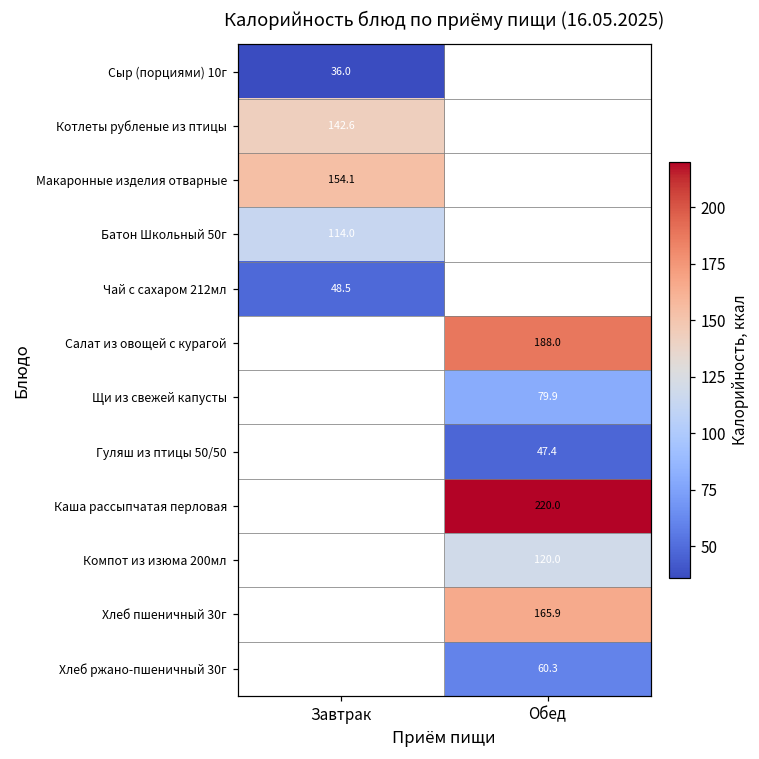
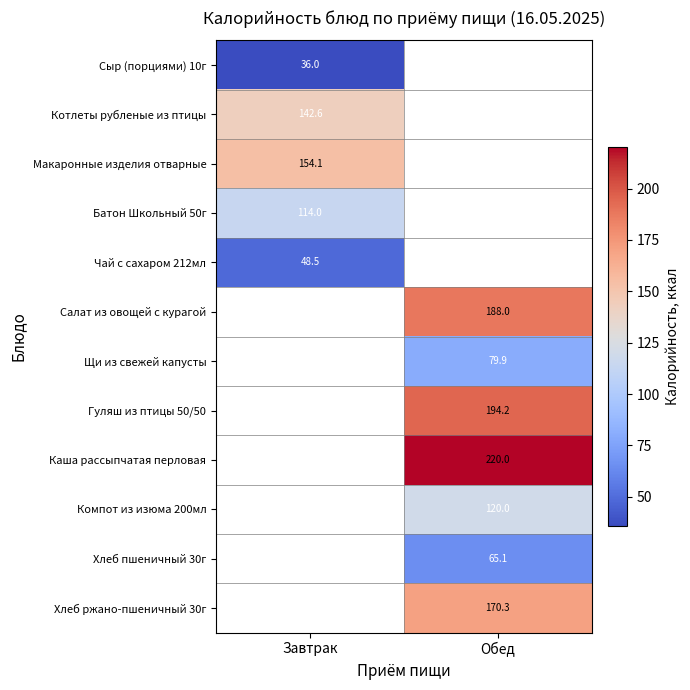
  {
    "Сыр (порциями) 10г": {
      "Завтрак": 36.0
    },
    "Котлеты рубленые из птицы": {
      "Завтрак": 142.6
    },
    "Макаронные изделия отварные": {
      "Завтрак": 154.1
    },
    "Батон Школьный 50г": {
      "Завтрак": 114.0
    },
    "Чай с сахаром 212мл": {
      "Завтрак": 48.5
    },
    "Салат из овощей с курагой": {
      "Обед": 188.0
    },
    "Щи из свежей капусты": {
      "Обед": 79.9
    },
    "Гуляш из птицы 50/50": {
-     "Обед": 47.4
+     "Обед": 194.2
    },
    "Каша рассыпчатая перловая": {
      "Обед": 220.0
    },
    "Хлеб пшеничный 30г": {
-     "Обед": 165.9
+     "Обед": 65.1
    },
    "Хлеб ржано-пшеничный 30г": {
-     "Обед": 60.3
+     "Обед": 170.3
    }
  }
